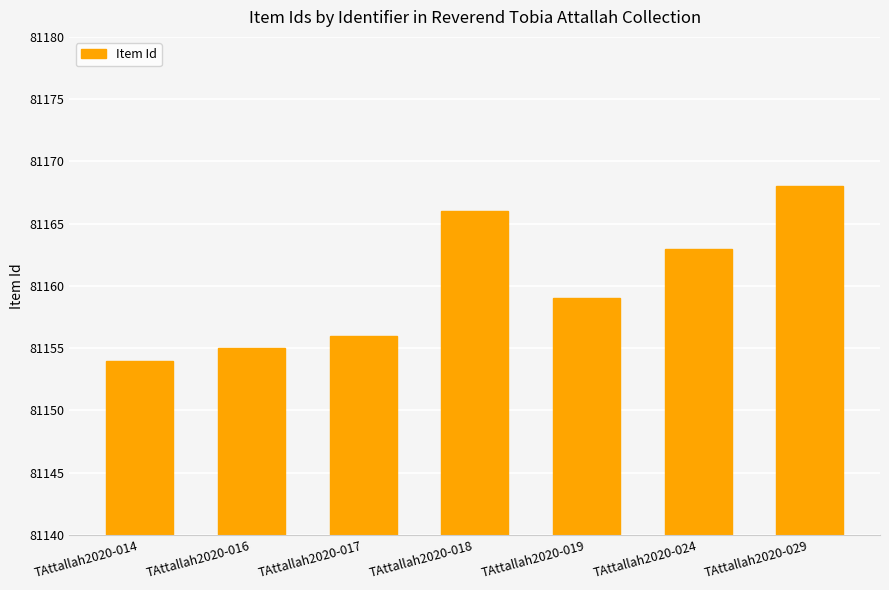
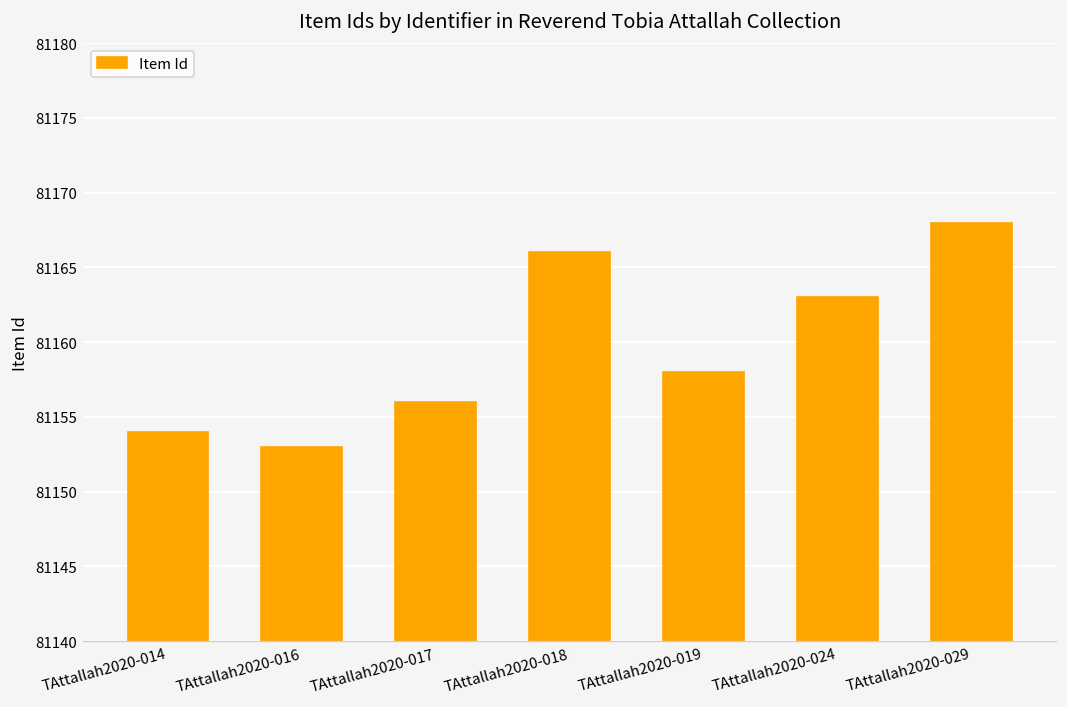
  {
    "TAttallah2020-014": 81154,
-   "TAttallah2020-016": 81155,
+   "TAttallah2020-016": 81153,
    "TAttallah2020-017": 81156,
    "TAttallah2020-018": 81166,
-   "TAttallah2020-019": 81159,
+   "TAttallah2020-019": 81158,
    "TAttallah2020-024": 81163,
    "TAttallah2020-029": 81168
  }
